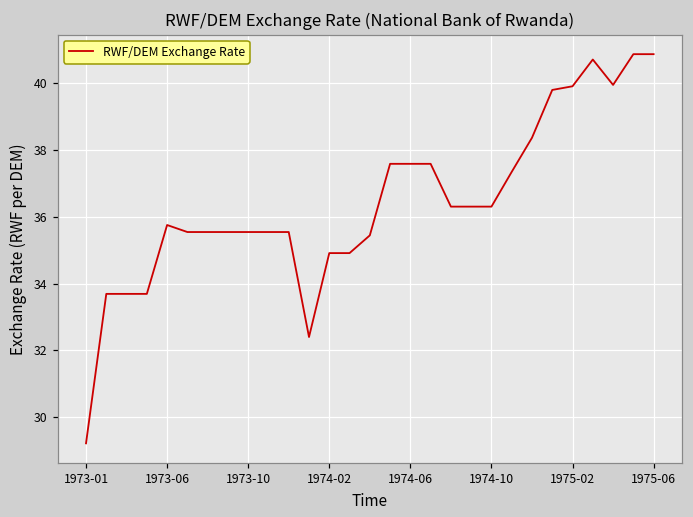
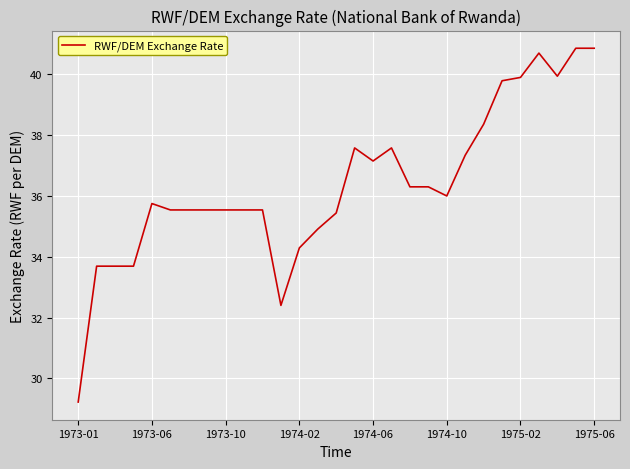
  {
    "1973-01": 29.2,
    "1973-06": 35.8,
    "1973-10": 35.5,
-   "1974-02": 34.9,
-   "1974-06": 37.6,
-   "1974-10": 36.3,
+   "1974-02": 34.3,
+   "1974-06": 37.2,
+   "1974-10": 36.0,
    "1975-02": 39.9,
    "1975-06": 40.9
  }
